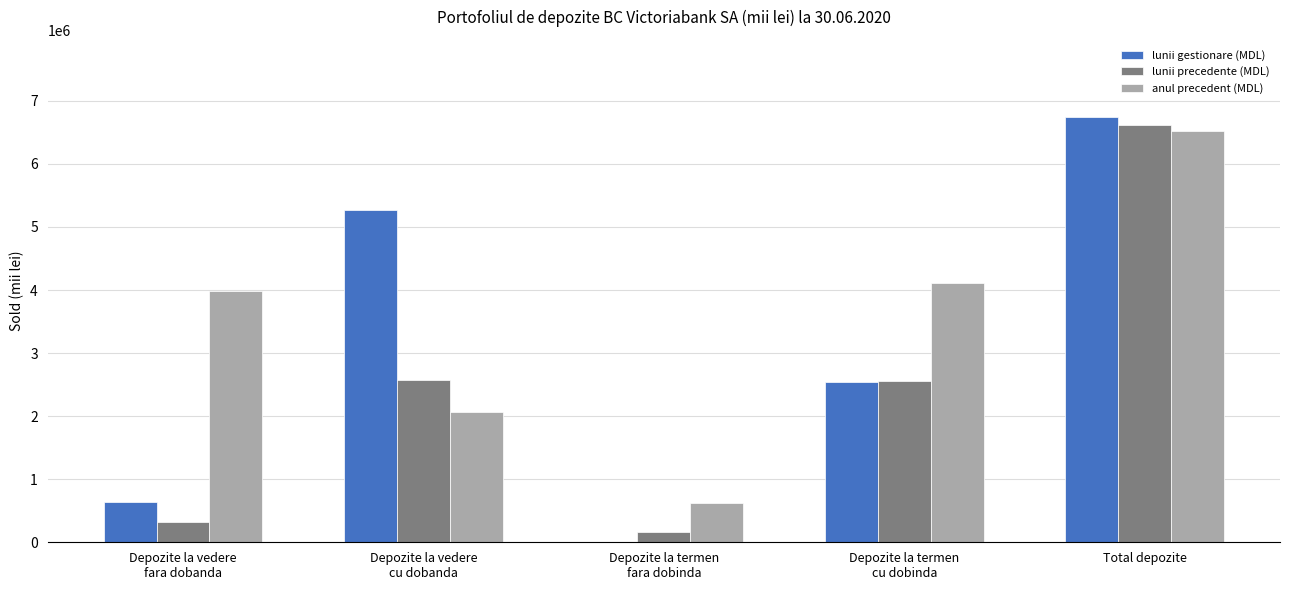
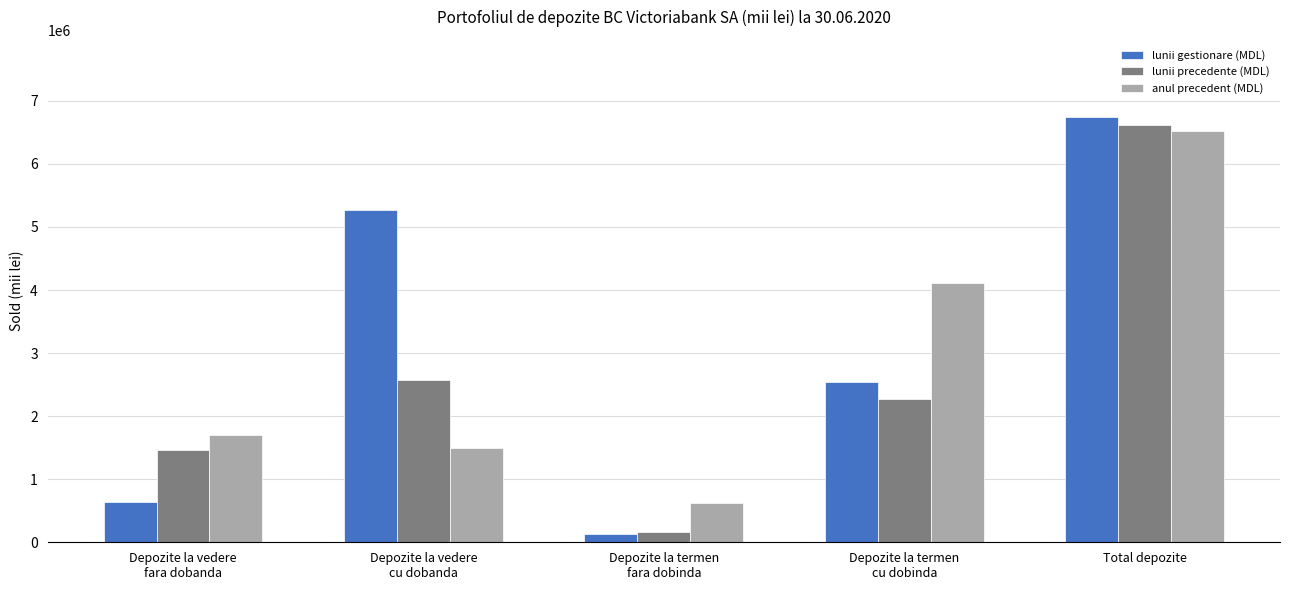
  {
    "lunii gestionare (MDL)": {
      "Depozite la vedere fara dobanda": 600000,
      "Depozite la vedere cu dobanda": 5300000,
-     "Depozite la termen fara dobinda": 0,
+     "Depozite la termen fara dobinda": 100000,
      "Depozite la termen cu dobinda": 2500000,
      "Total depozite": 6800000
    },
    "lunii precedente (MDL)": {
-     "Depozite la vedere fara dobanda": 300000,
+     "Depozite la vedere fara dobanda": 1500000,
      "Depozite la vedere cu dobanda": 2600000,
      "Depozite la termen fara dobinda": 200000,
-     "Depozite la termen cu dobinda": 2600000,
+     "Depozite la termen cu dobinda": 2300000,
      "Total depozite": 6600000
    },
    "anul precedent (MDL)": {
-     "Depozite la vedere fara dobanda": 4000000,
-     "Depozite la vedere cu dobanda": 2100000,
+     "Depozite la vedere fara dobanda": 1700000,
+     "Depozite la vedere cu dobanda": 1500000,
      "Depozite la termen fara dobinda": 600000,
      "Depozite la termen cu dobinda": 4100000,
      "Total depozite": 6500000
    }
  }
